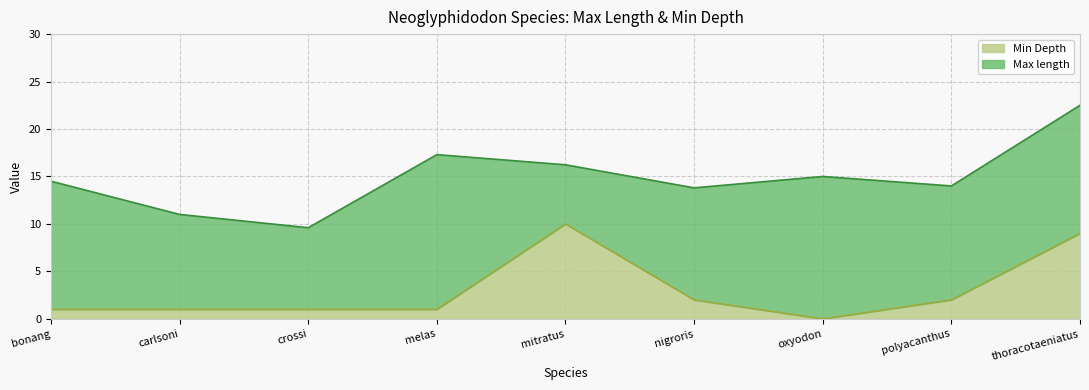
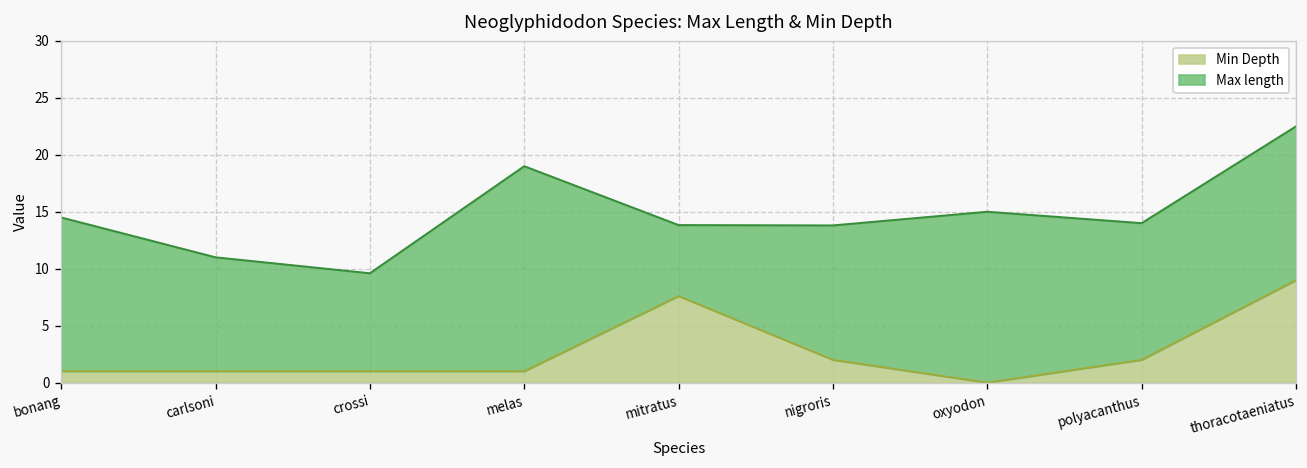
  {
    "Min Depth": {
      "bonang": 1,
      "carlsoni": 1,
      "crossi": 1,
      "melas": 1,
-     "mitratus": 10,
+     "mitratus": 8,
      "nigroris": 2,
      "oxyodon": 0,
      "polyacanthus": 2,
      "thoracotaeniatus": 9
    },
    "Max length": {
      "bonang": 14,
      "carlsoni": 10,
      "crossi": 9,
-     "melas": 16,
+     "melas": 18,
      "mitratus": 6,
      "nigroris": 12,
      "oxyodon": 15,
      "polyacanthus": 12,
      "thoracotaeniatus": 14
    }
  }
